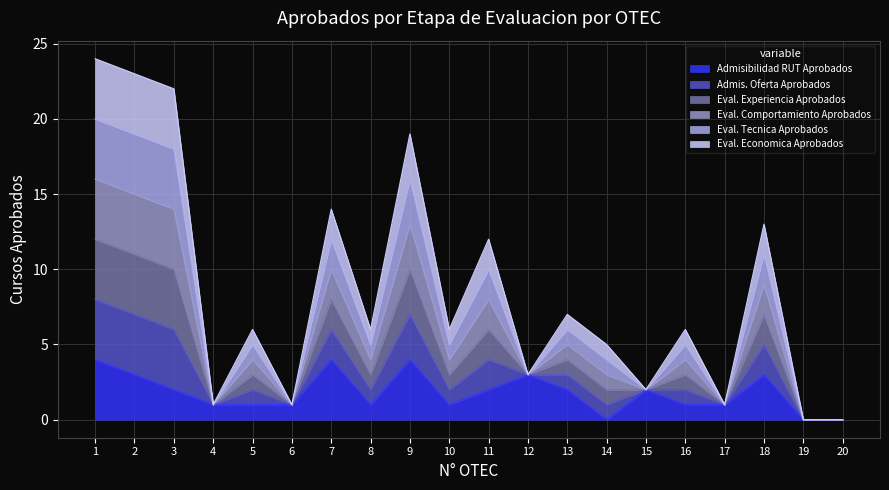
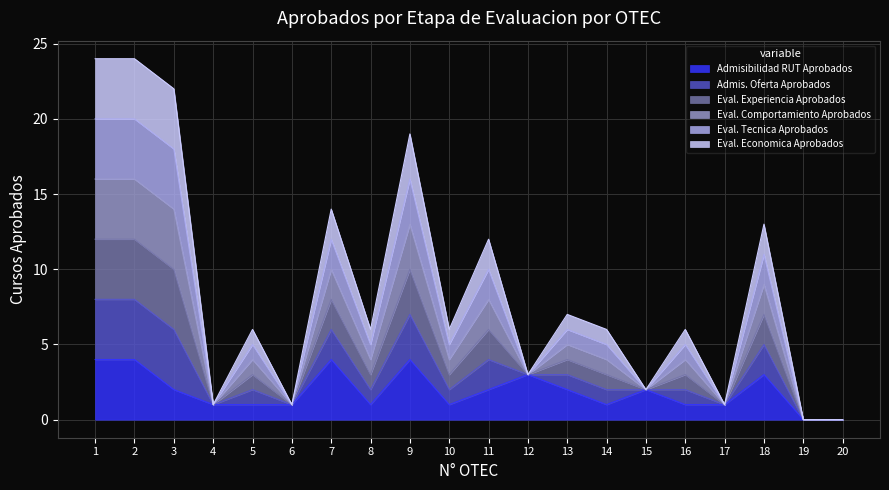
  {
    "Admisibilidad RUT Aprobados": {
      "1": 4,
-     "2": 3,
+     "2": 4,
      "3": 2,
      "5": 1,
      "7": 4,
      "8": 1,
      "9": 4,
      "10": 1,
      "11": 2,
      "13": 2,
-     "14": 0,
+     "14": 1,
      "16": 1,
      "18": 3
    }
  }
